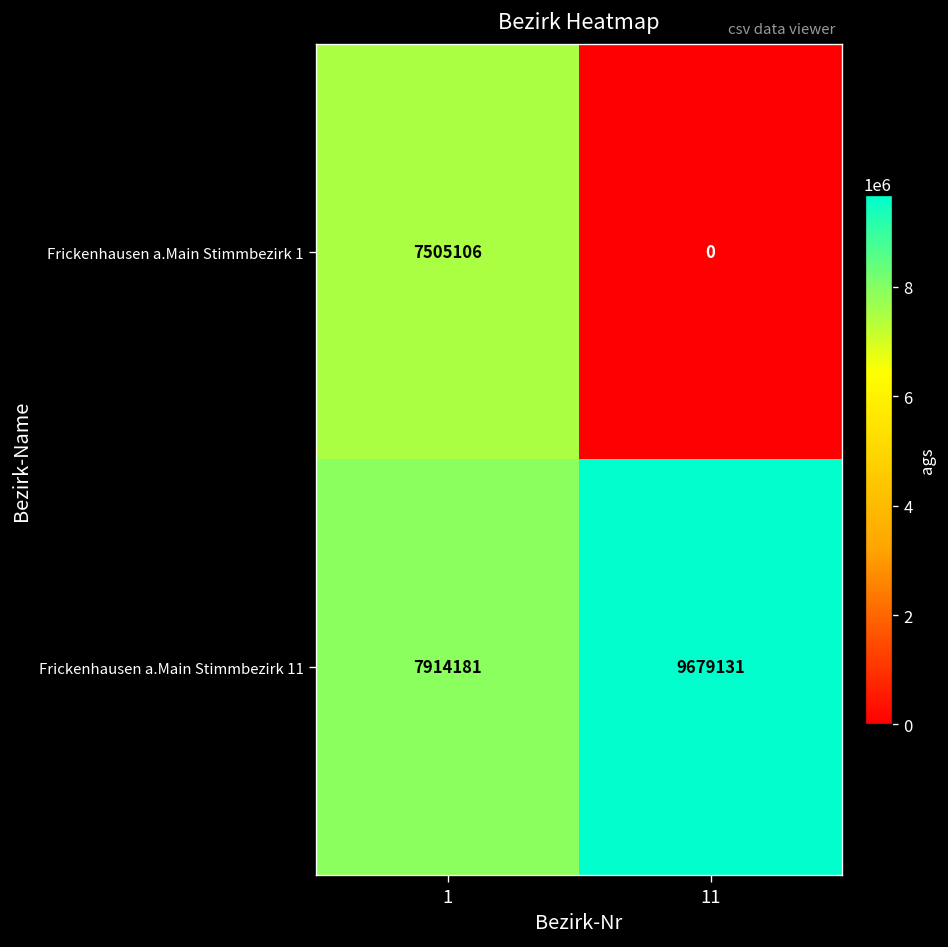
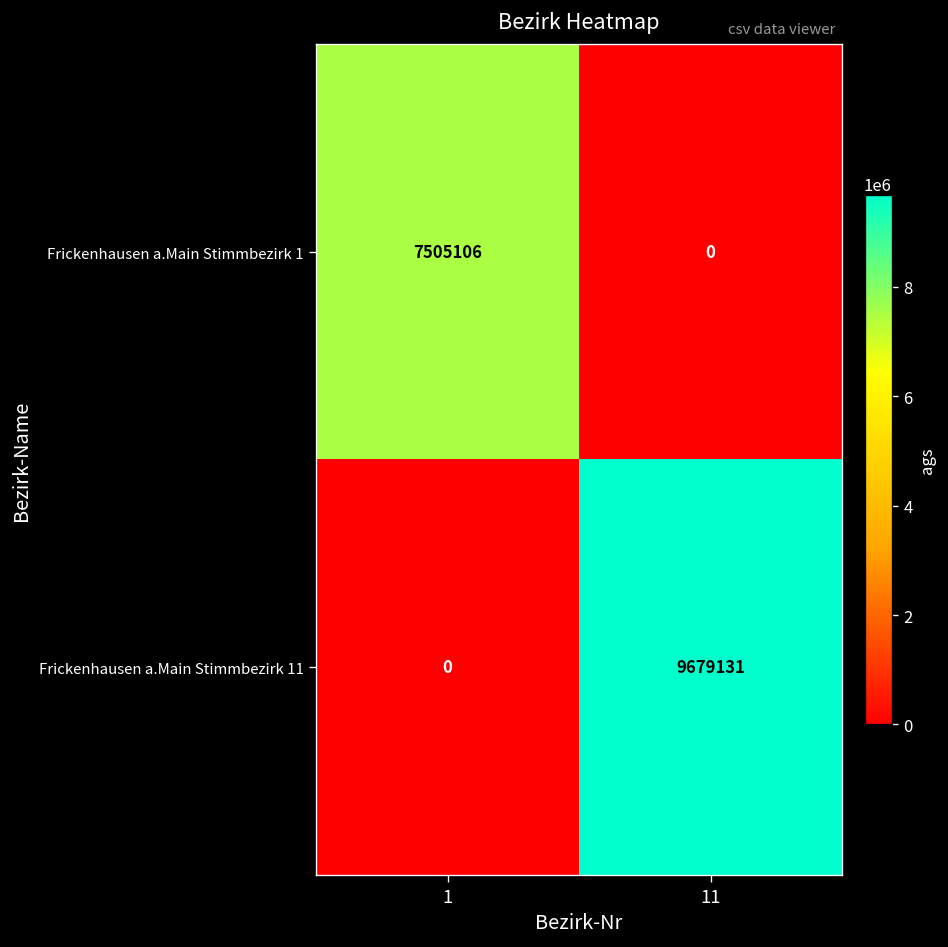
  {
    "Frickenhausen a.Main Stimmbezirk 1": {
      "1": 7505106,
      "11": 0
    },
    "Frickenhausen a.Main Stimmbezirk 11": {
-     "1": 7914181,
+     "1": 0,
      "11": 9679131
    }
  }
